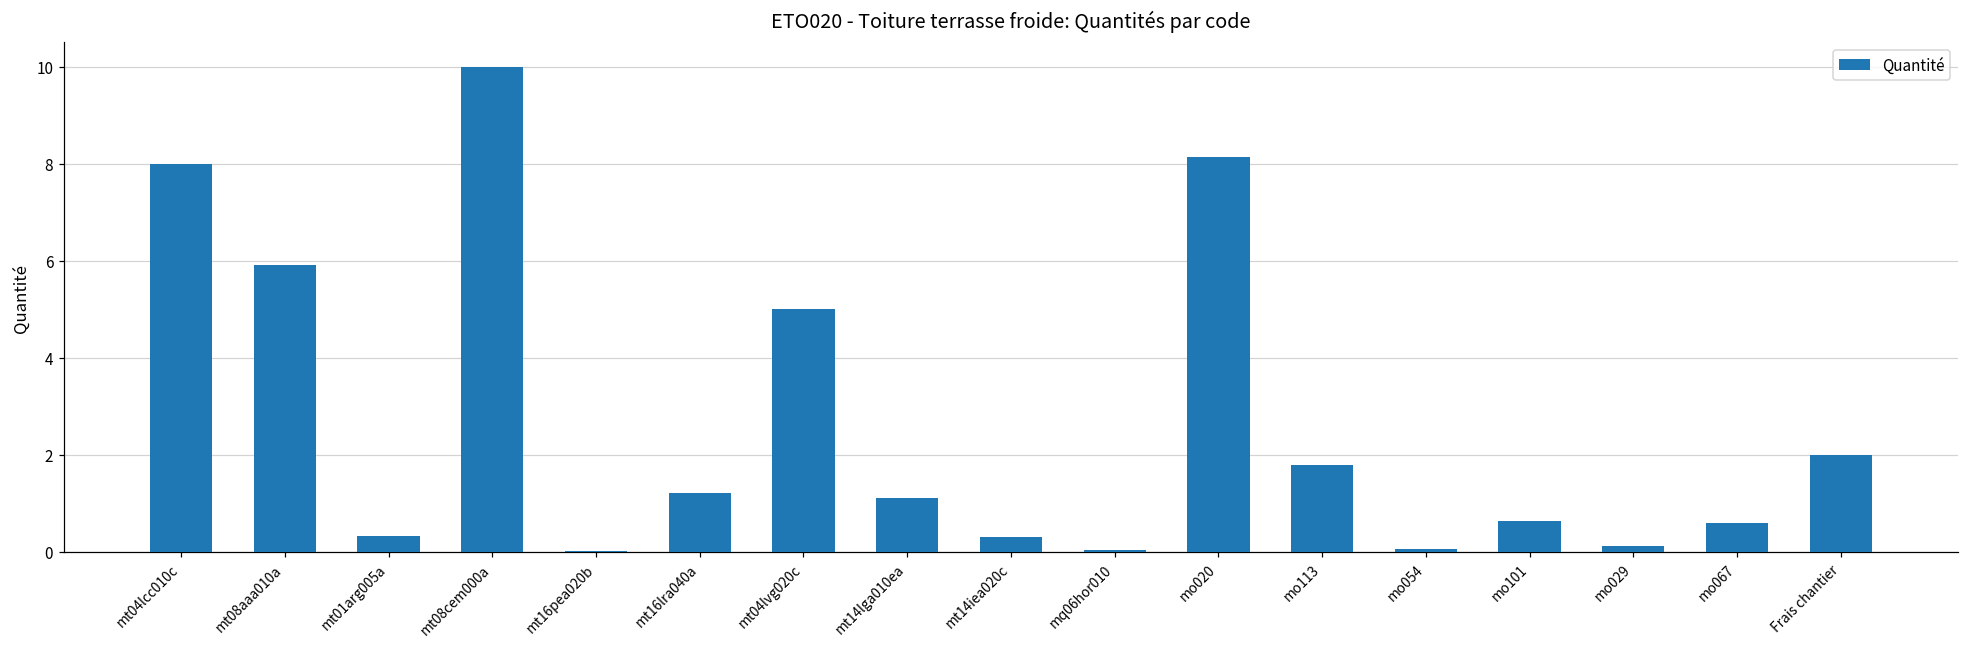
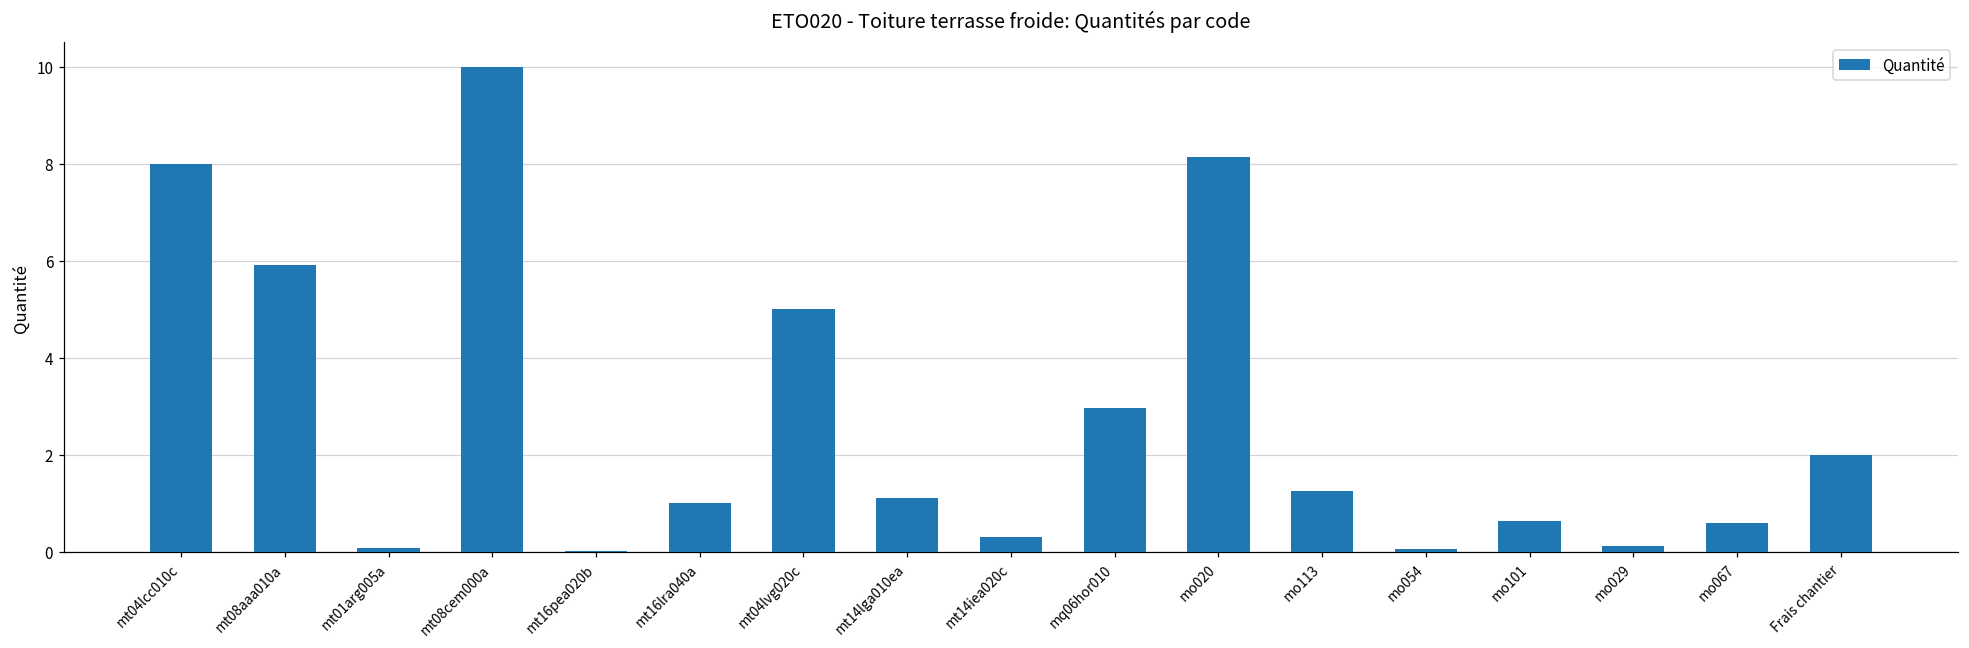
  {
    "mt04lcc010c": 8.0,
    "mt08aaa010a": 5.9,
-   "mt01arg005a": 0.3,
+   "mt01arg005a": 0.1,
    "mt08cem000a": 10.0,
-   "mt16lra040a": 1.2,
+   "mt16lra040a": 1.0,
    "mt04lvg020c": 5.0,
    "mt14lga010ea": 1.1,
    "mt14iea020c": 0.3,
-   "mq06hor010": 0.0,
+   "mq06hor010": 3.0,
    "mo020": 8.1,
-   "mo113": 1.8,
+   "mo113": 1.3,
    "mo054": 0.1,
    "mo101": 0.6,
    "mo029": 0.1,
    "mo067": 0.6,
    "Frais chantier": 2.0
  }
